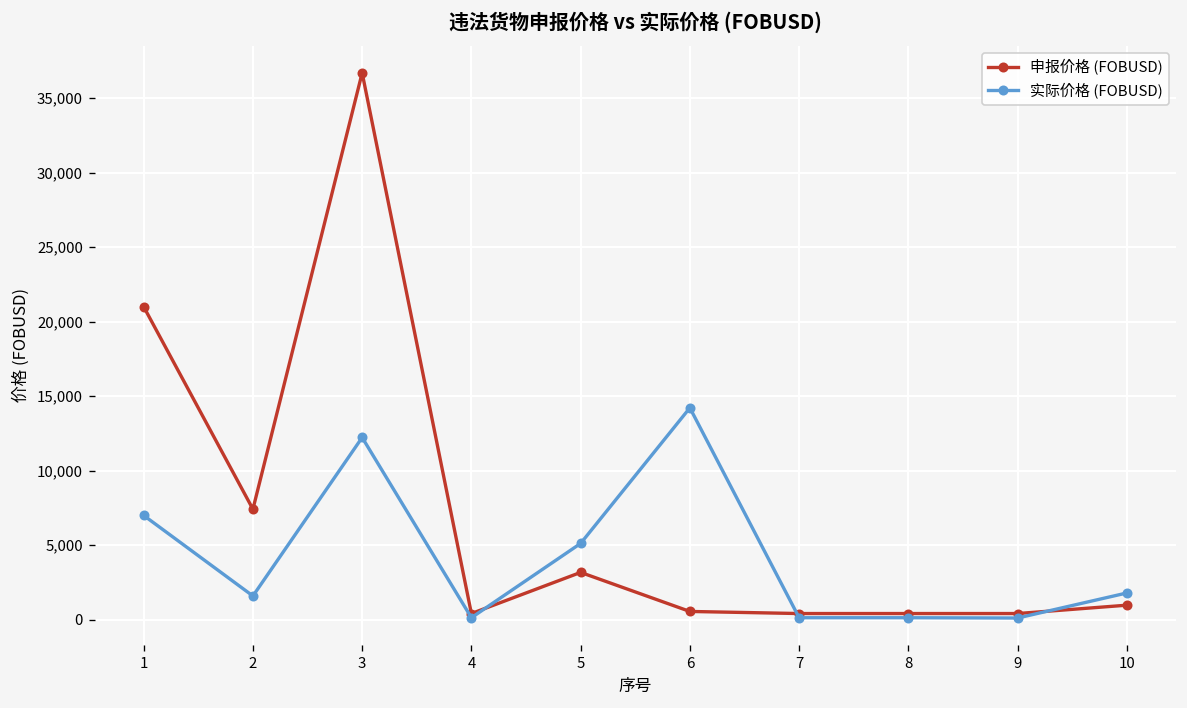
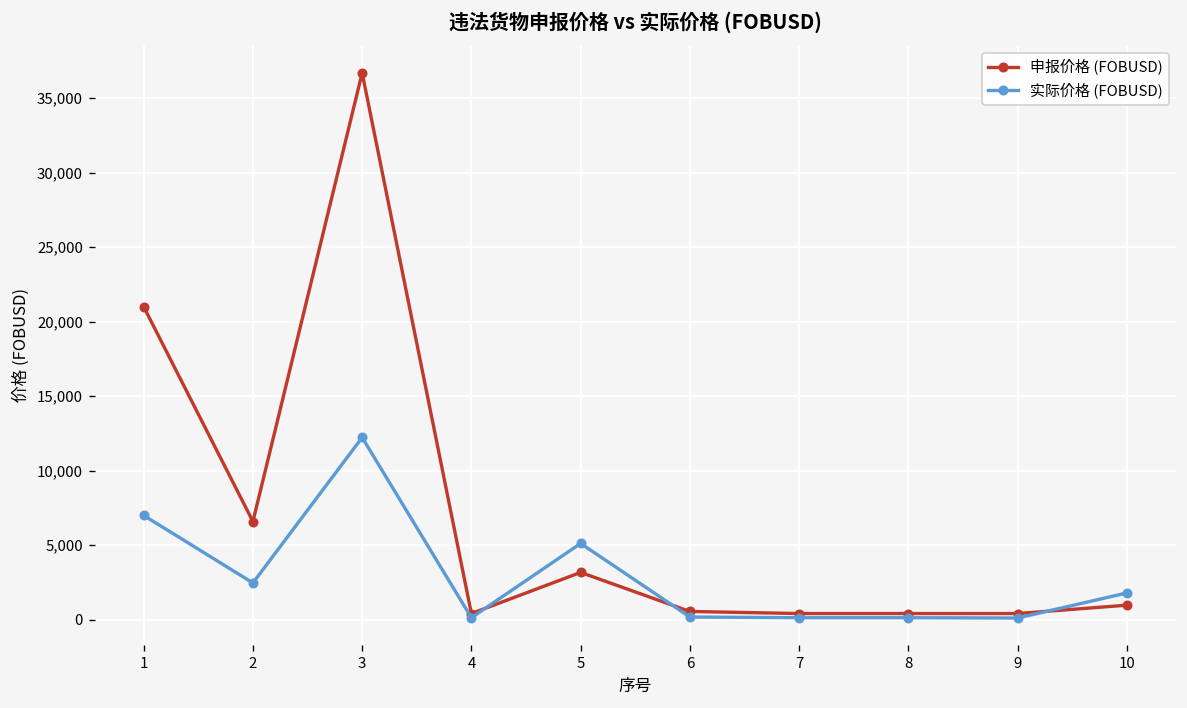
  {
    "申报价格 (FOBUSD)": {
      "1": "21,000",
-     "2": "7,400",
+     "2": "6,600",
      "3": "36,700",
      "4": "400",
      "5": "3,200",
      "6": "600",
      "7": "400",
      "8": "400",
      "9": "400",
      "10": "1,000"
    },
    "实际价格 (FOBUSD)": {
      "1": "7,000",
-     "2": "1,600",
+     "2": "2,500",
      "3": "12,200",
      "4": "100",
      "5": "5,100",
-     "6": "14,200",
+     "6": "200",
      "7": "100",
      "8": "100",
      "9": "100",
      "10": "1,800"
    }
  }
